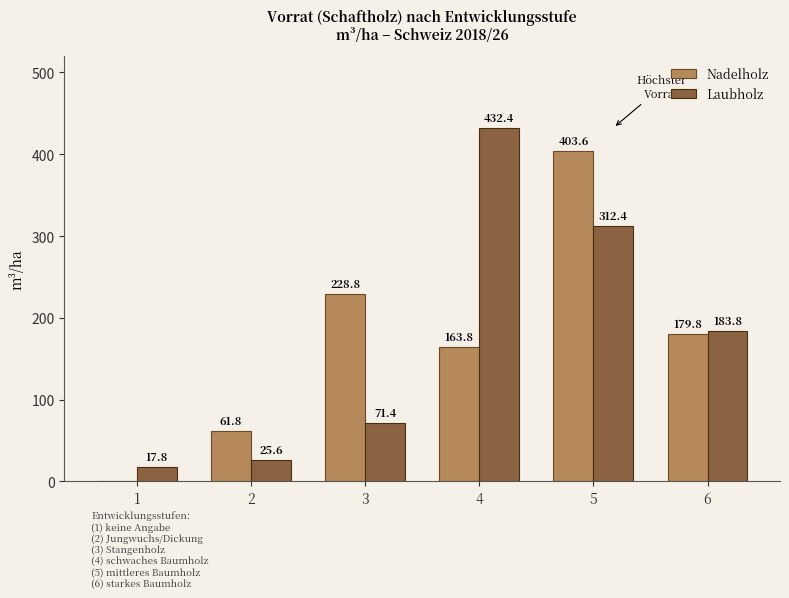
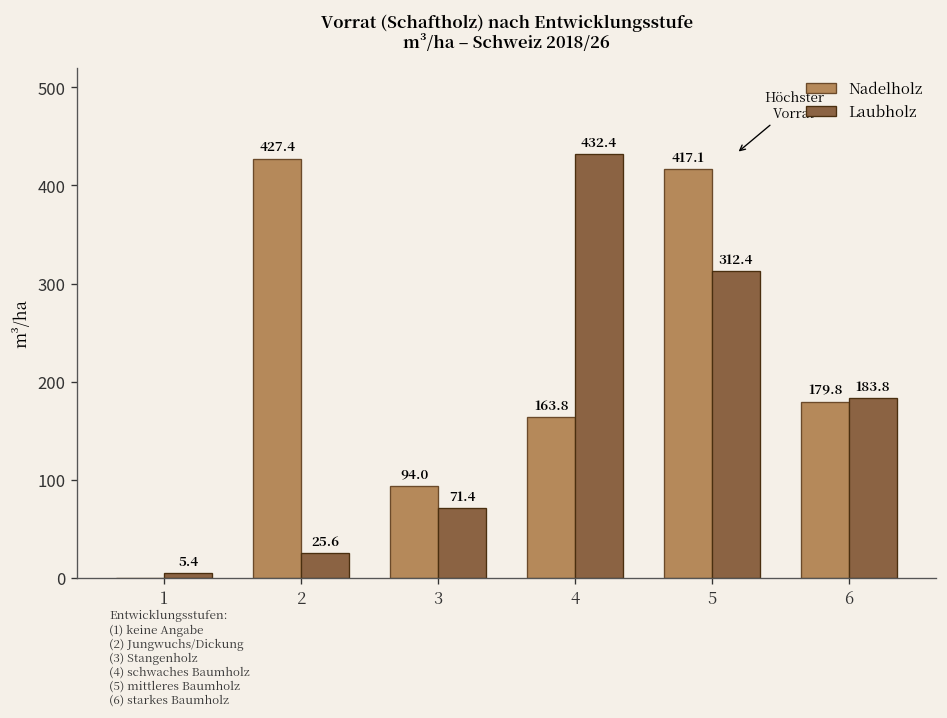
  {
    "Nadelholz": {
-     "2": 61.8,
-     "3": 228.8,
+     "2": 427.4,
+     "3": 94.0,
      "4": 163.8,
-     "5": 403.6,
+     "5": 417.1,
      "6": 179.8
    },
    "Laubholz": {
-     "1": 17.8,
+     "1": 5.4,
      "2": 25.6,
      "3": 71.4,
      "4": 432.4,
      "5": 312.4,
      "6": 183.8
    }
  }
